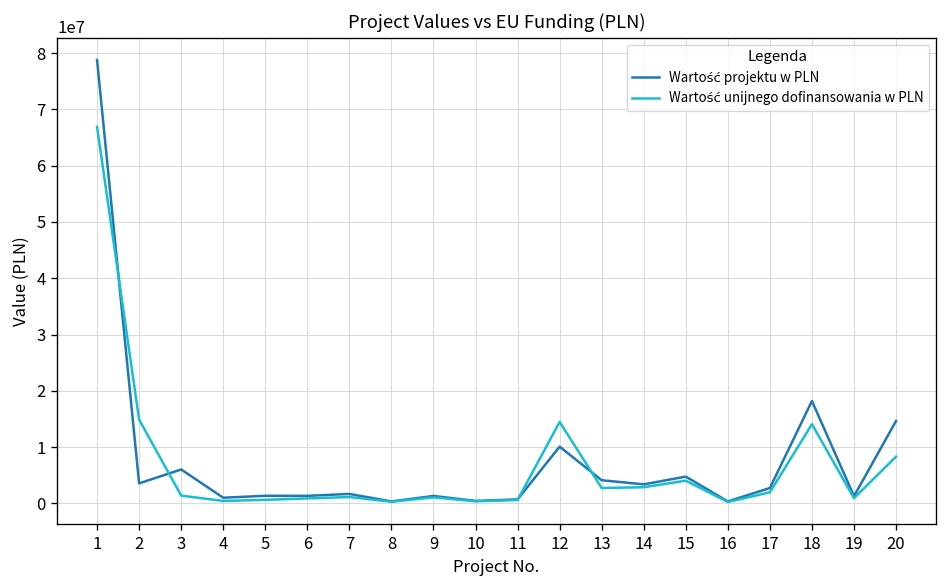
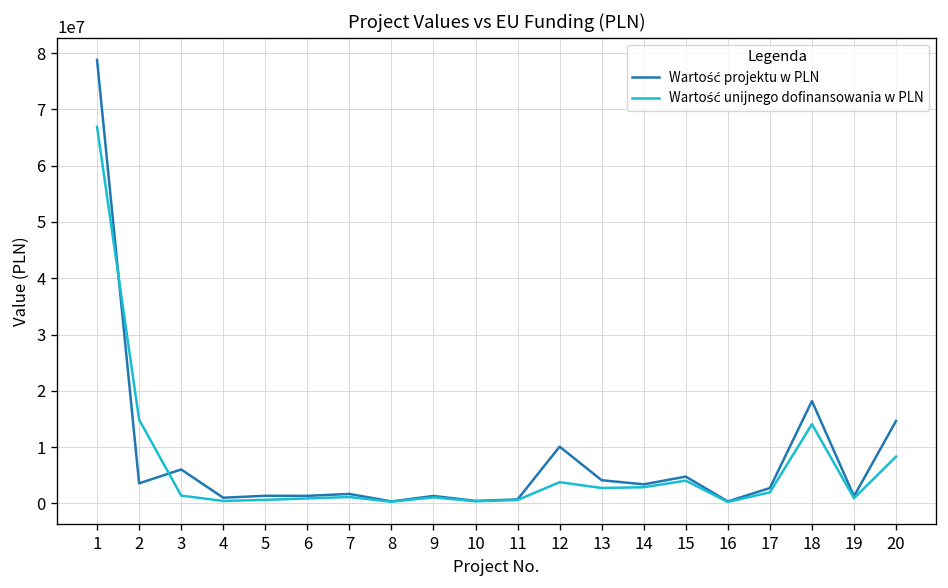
  {
    "Wartość projektu w PLN": {
      "1": 79000000,
      "2": 4000000,
      "3": 6000000,
      "4": 1000000,
      "5": 1000000,
      "7": 2000000,
      "12": 10000000,
      "13": 4000000,
      "15": 5000000,
      "17": 3000000,
      "18": 18000000,
      "20": 15000000
    },
    "Wartość unijnego dofinansowania w PLN": {
      "1": 67000000,
      "2": 15000000,
      "3": 1000000,
      "4": 0,
      "5": 1000000,
      "7": 1000000,
-     "12": 14000000,
+     "12": 4000000,
      "13": 3000000,
      "15": 4000000,
      "17": 2000000,
      "18": 14000000,
      "20": 8000000
    }
  }
